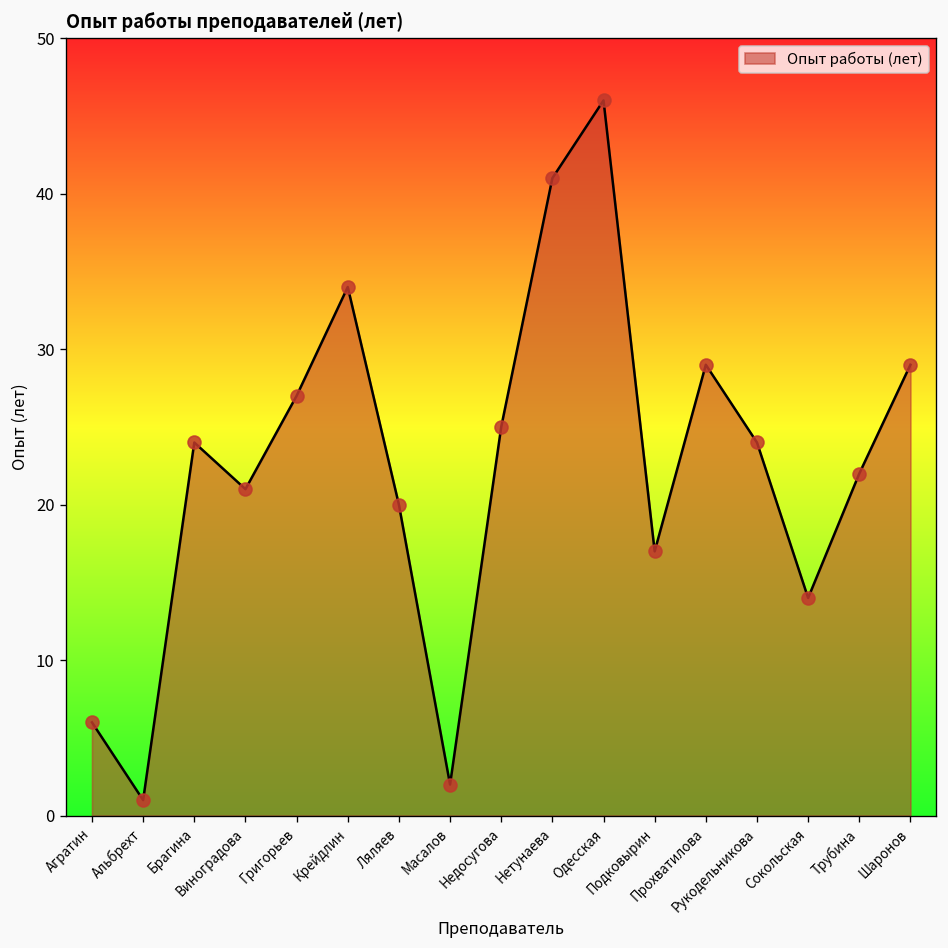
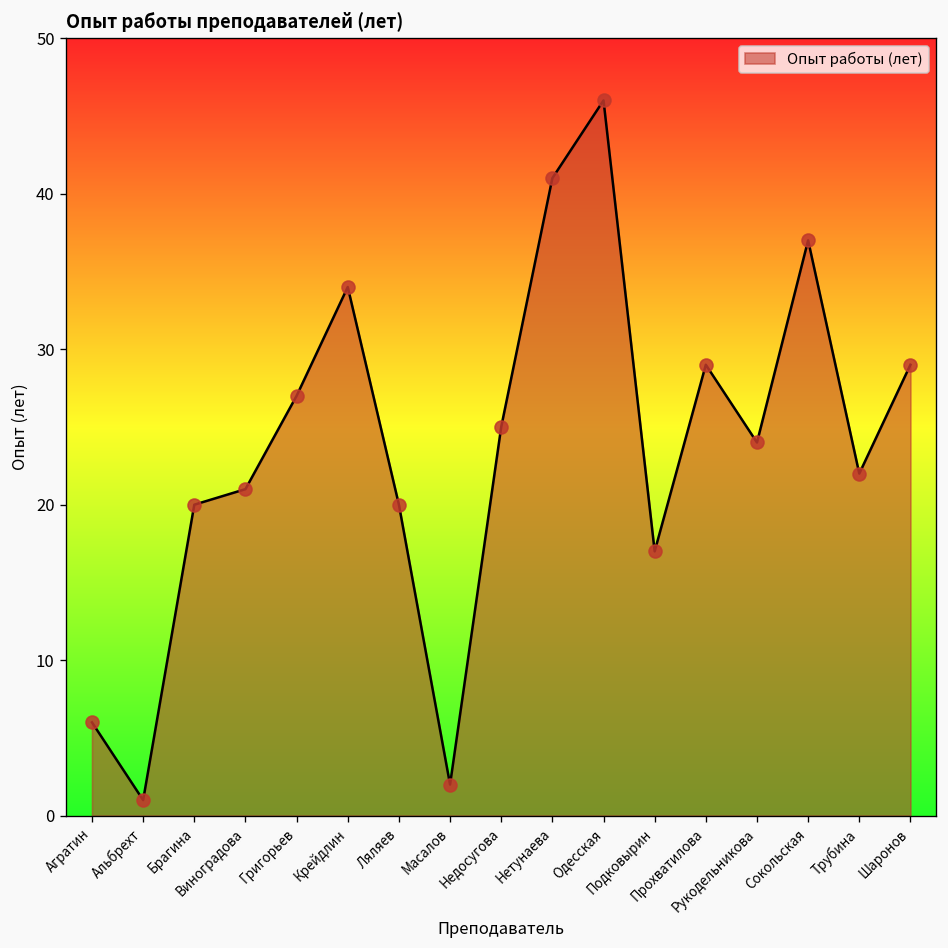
  {
    "Агратин": 6,
    "Альбрехт": 1,
-   "Брагина": 24,
+   "Брагина": 20,
    "Виноградова": 21,
    "Григорьев": 27,
    "Крейдлин": 34,
    "Ляляев": 20,
    "Масалов": 2,
    "Недосугова": 25,
    "Нетунаева": 41,
    "Одесская": 46,
    "Подковырин": 17,
    "Прохватилова": 29,
    "Рукодельникова": 24,
-   "Сокольская": 14,
+   "Сокольская": 37,
    "Трубина": 22,
    "Шаронов": 29
  }
